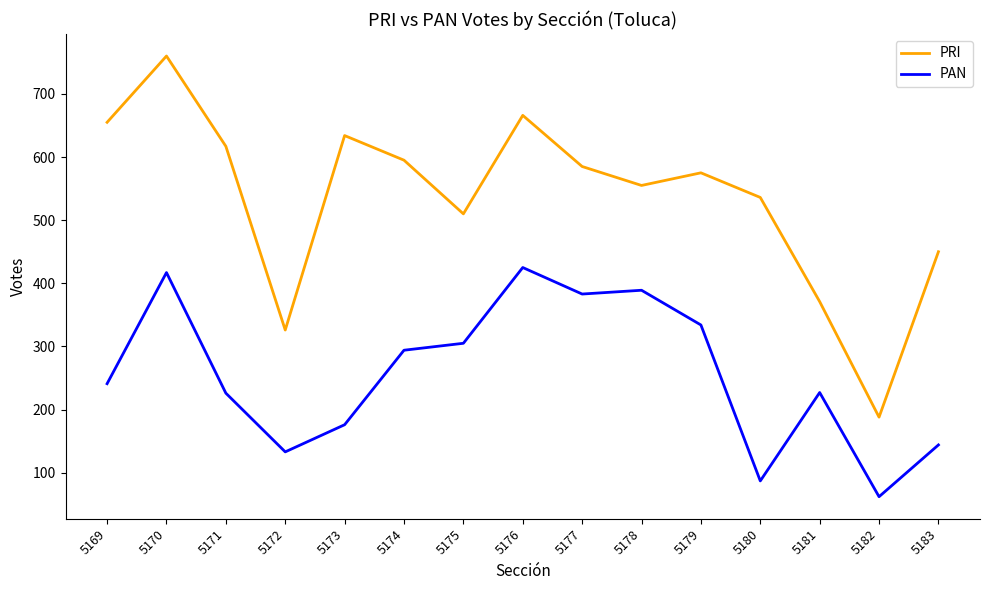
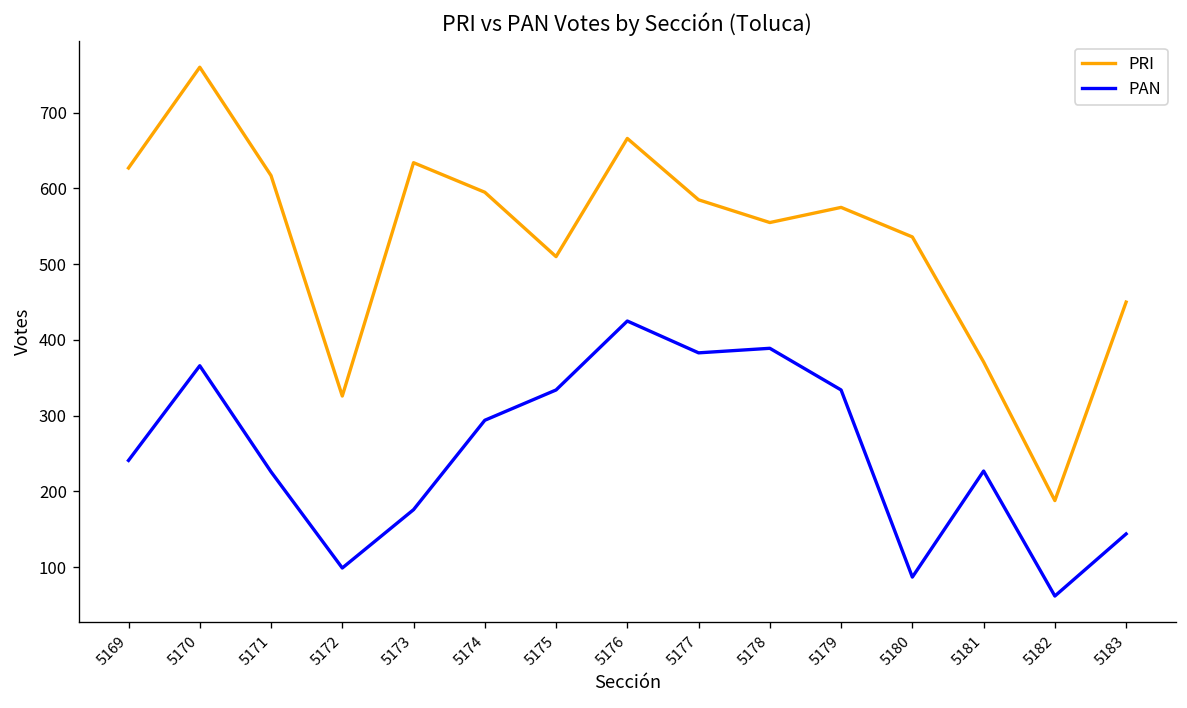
  {
    "PRI": {
-     "5169": 660,
+     "5169": 630,
      "5170": 760,
      "5171": 620,
      "5172": 330,
      "5173": 630,
      "5174": 600,
      "5175": 510,
      "5176": 670,
      "5177": 590,
      "5178": 560,
      "5179": 580,
      "5180": 540,
      "5181": 370,
      "5182": 190,
      "5183": 450
    },
    "PAN": {
      "5169": 240,
-     "5170": 420,
+     "5170": 370,
      "5171": 230,
-     "5172": 130,
+     "5172": 100,
      "5173": 180,
      "5174": 290,
-     "5175": 310,
+     "5175": 330,
      "5176": 430,
      "5177": 380,
      "5178": 390,
      "5179": 330,
      "5180": 90,
      "5181": 230,
      "5182": 60,
      "5183": 140
    }
  }
